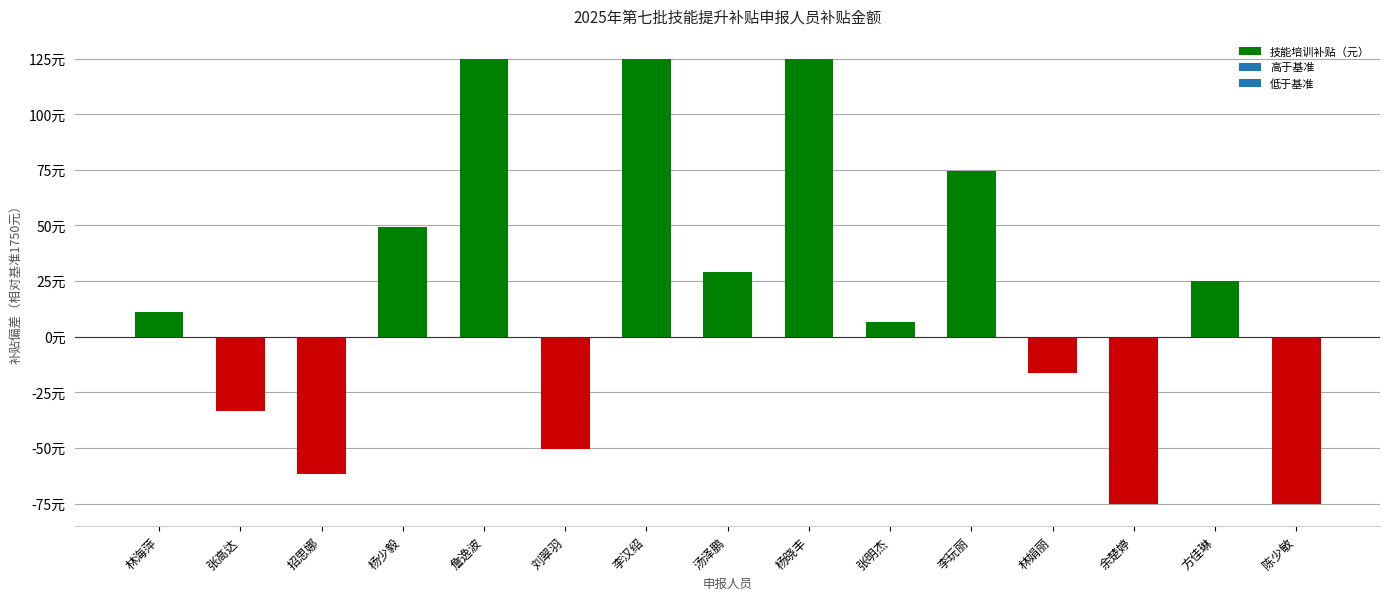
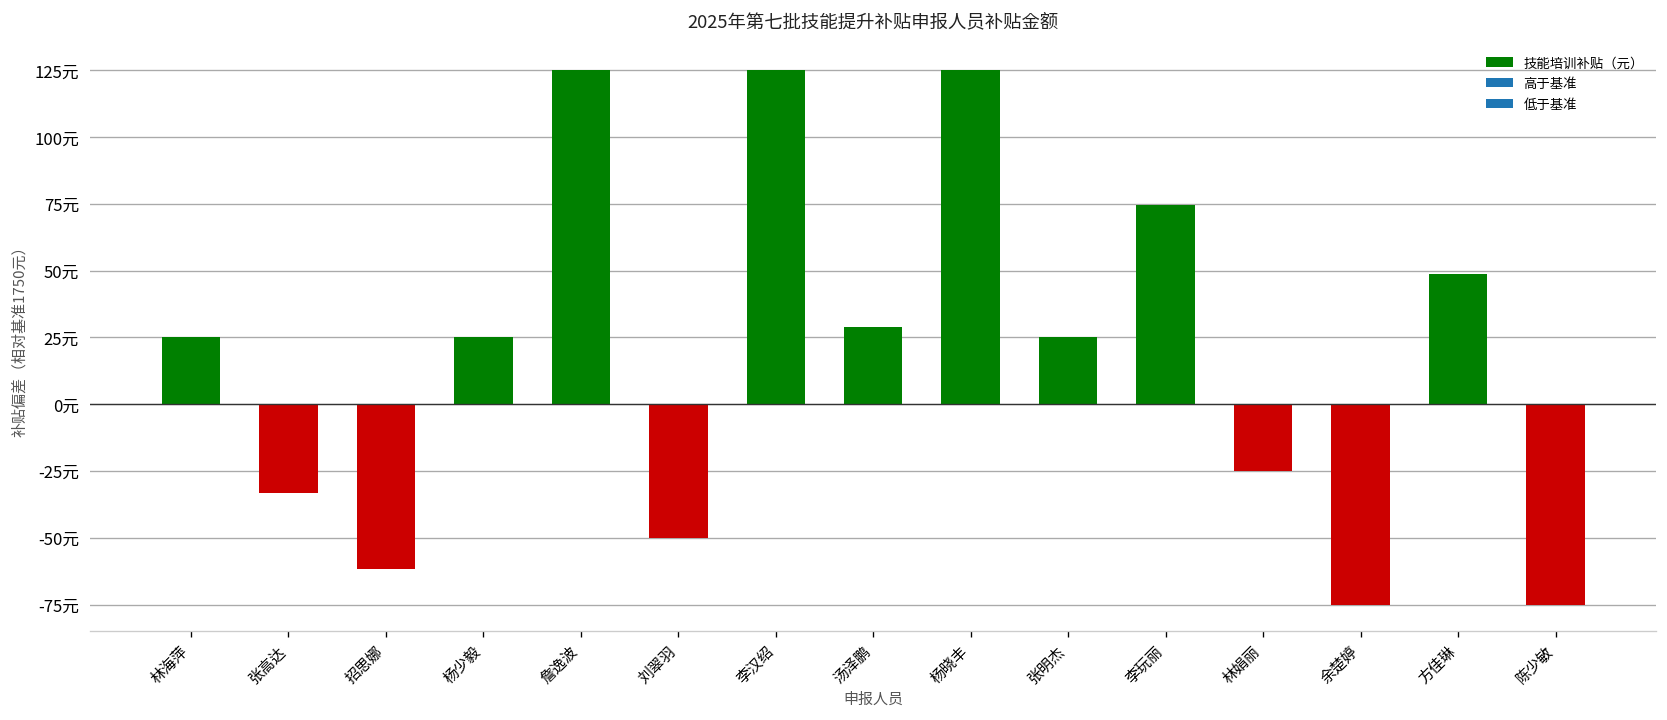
  {
-   "林海萍": "11元",
+   "林海萍": "25元",
    "张高达": "-33元",
    "招思娜": "-62元",
-   "杨少毅": "50元",
+   "杨少毅": "25元",
    "詹逸波": "125元",
    "刘翠羽": "-50元",
    "李汉绍": "125元",
    "汤泽鹏": "29元",
    "杨晓丰": "125元",
-   "张明杰": "7元",
+   "张明杰": "25元",
    "李玩丽": "75元",
-   "林娟丽": "-16元",
+   "林娟丽": "-25元",
    "余楚婷": "-75元",
-   "方佳琳": "25元",
+   "方佳琳": "49元",
    "陈少敏": "-75元"
  }
